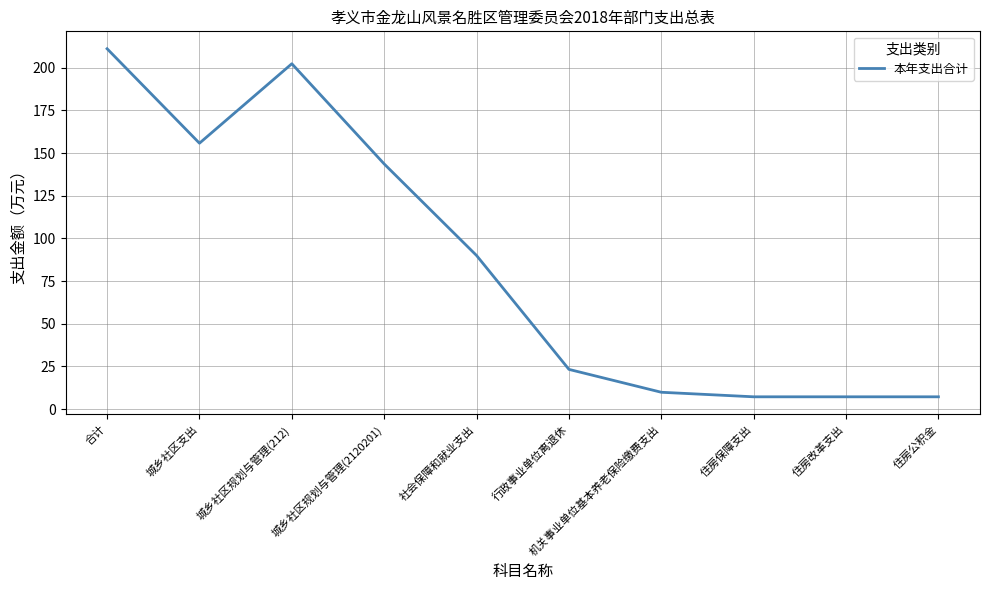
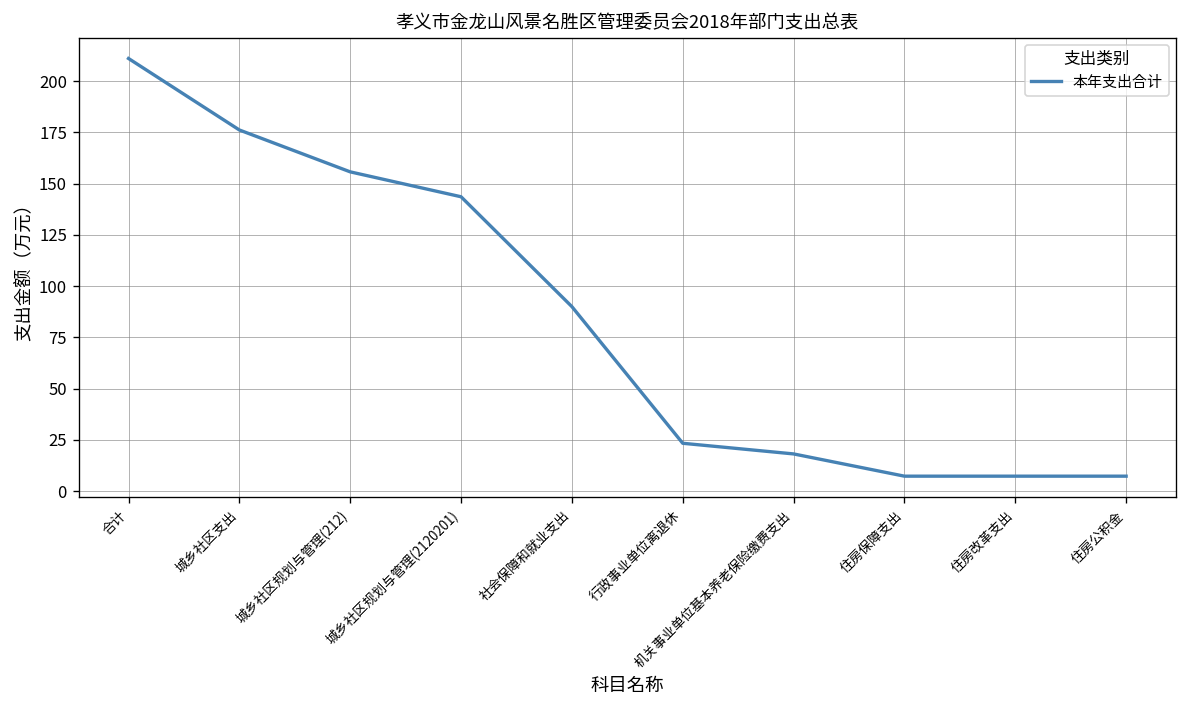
  {
    "合计": 211,
-   "城乡社区支出": 156,
-   "城乡社区规划与管理(212)": 202,
+   "城乡社区支出": 176,
+   "城乡社区规划与管理(212)": 156,
    "城乡社区规划与管理(2120201)": 144,
    "社会保障和就业支出": 90,
    "行政事业单位离退休": 23,
-   "机关事业单位基本养老保险缴费支出": 10,
+   "机关事业单位基本养老保险缴费支出": 18,
    "住房保障支出": 7,
    "住房改革支出": 7,
    "住房公积金": 7
  }
